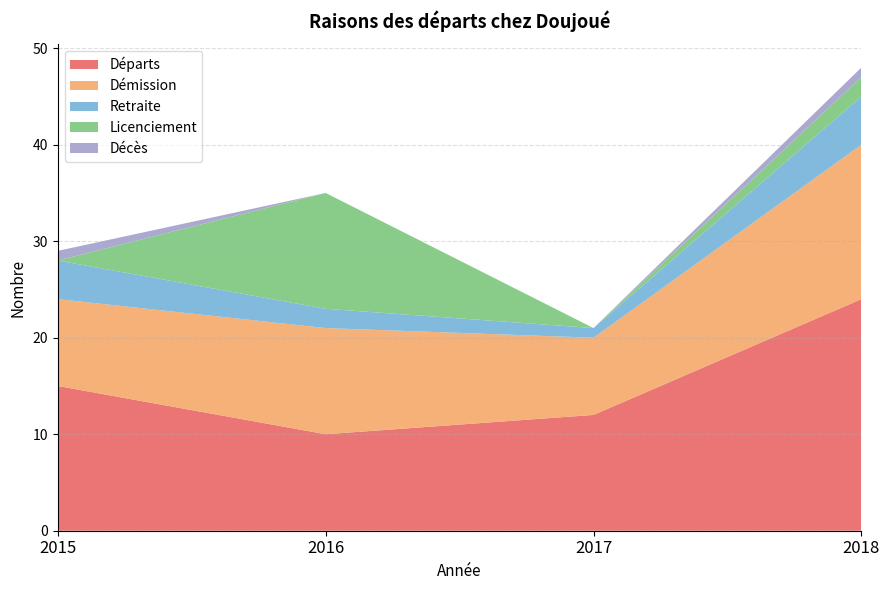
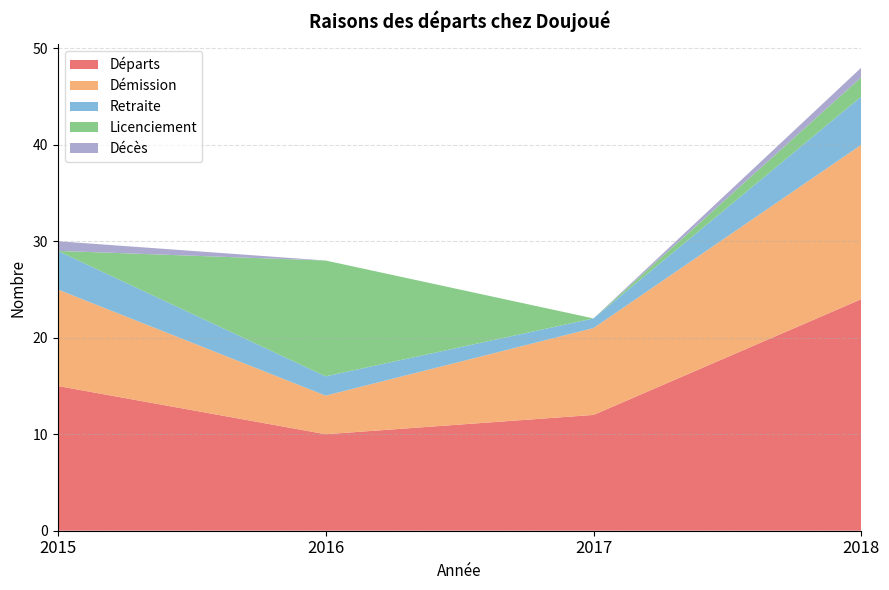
  {
    "Départs": {
      "2015": 15,
      "2016": 10,
      "2017": 12,
      "2018": 24
    },
    "Démission": {
-     "2015": 9,
-     "2016": 11,
-     "2017": 8,
+     "2015": 10,
+     "2016": 4,
+     "2017": 9,
      "2018": 16
    },
    "Licenciement": {
      "2018": 2
    }
  }
